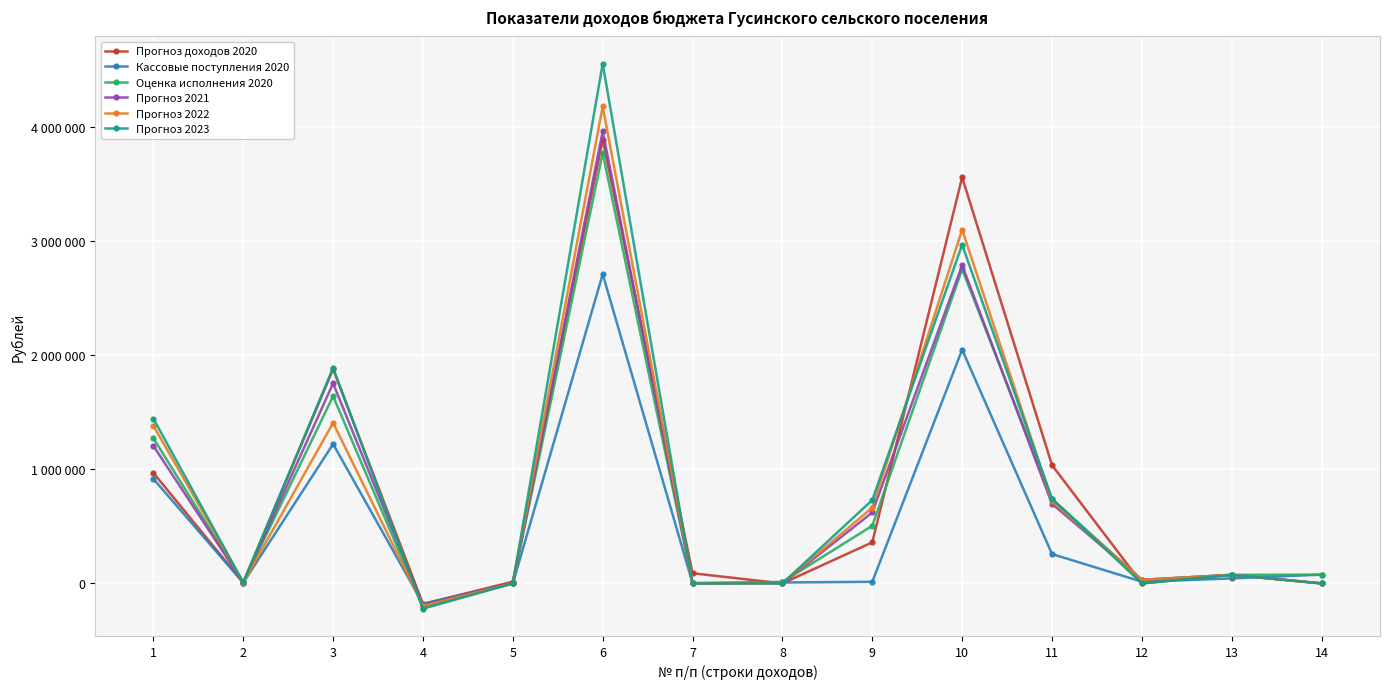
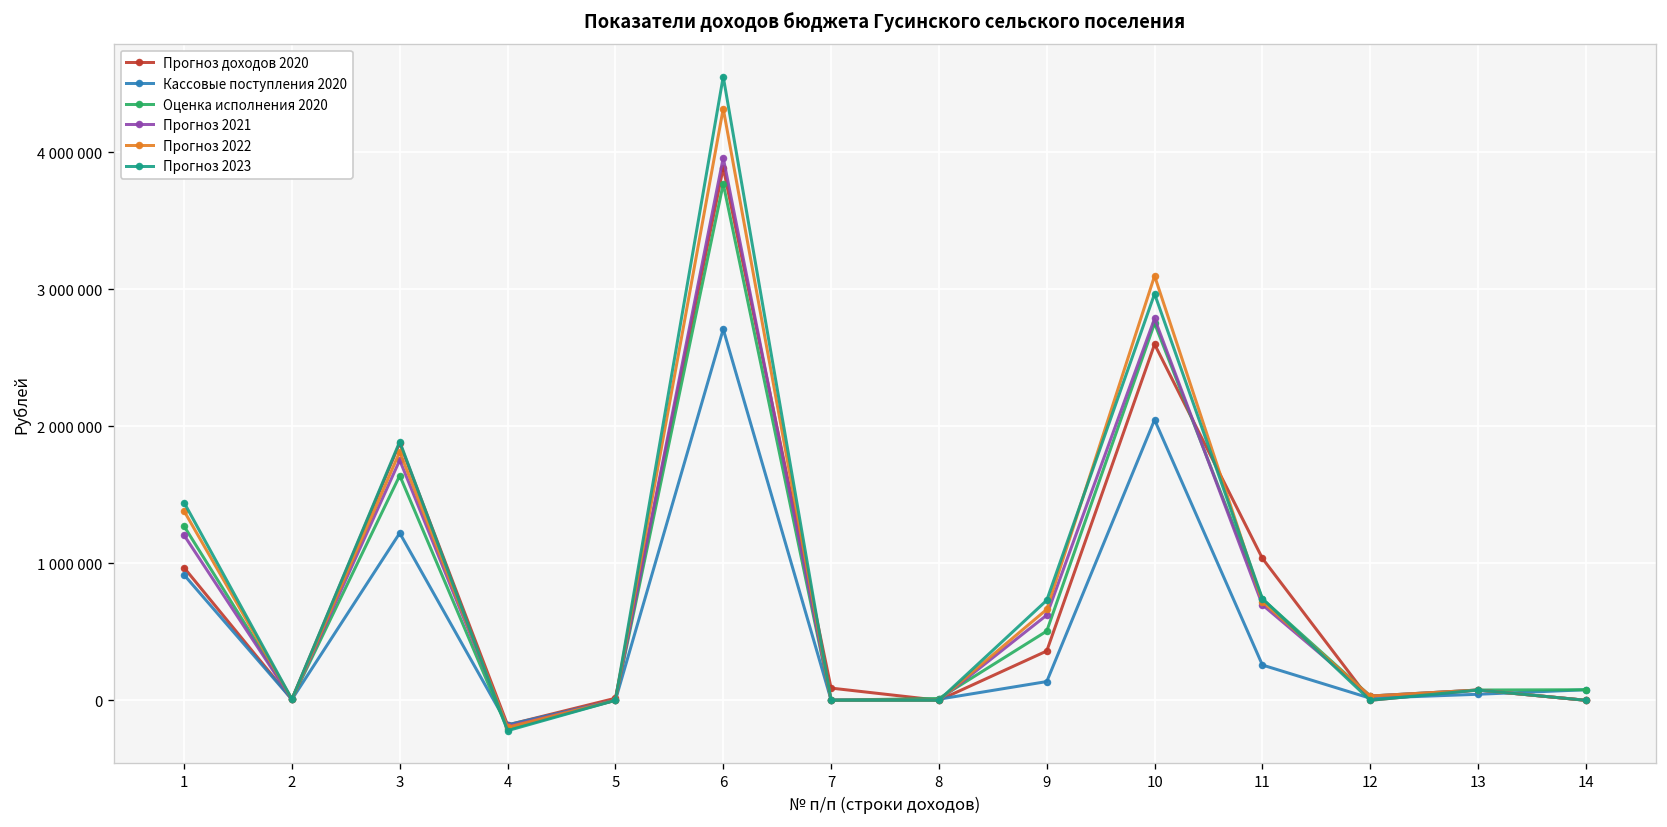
  {
    "Прогноз доходов 2020": {
      "1": 970000,
      "6": 3890000,
      "7": 90000,
      "9": 360000,
-     "10": 3560000,
+     "10": 2600000,
      "11": 1040000
    },
    "Кассовые поступления 2020": {
      "1": 920000,
      "3": 1220000,
      "6": 2710000,
-     "9": 10000,
+     "9": 140000,
      "10": 2050000,
      "11": 260000,
      "13": 40000
    },
    "Прогноз 2021": {
      "1": 1210000,
      "3": 1750000,
      "6": 3960000,
      "9": 620000,
      "10": 2790000,
      "11": 700000
    },
    "Прогноз 2022": {
      "1": 1380000,
-     "3": 1410000,
-     "6": 4180000,
+     "3": 1810000,
+     "6": 4320000,
      "9": 660000,
      "10": 3100000
    }
  }
